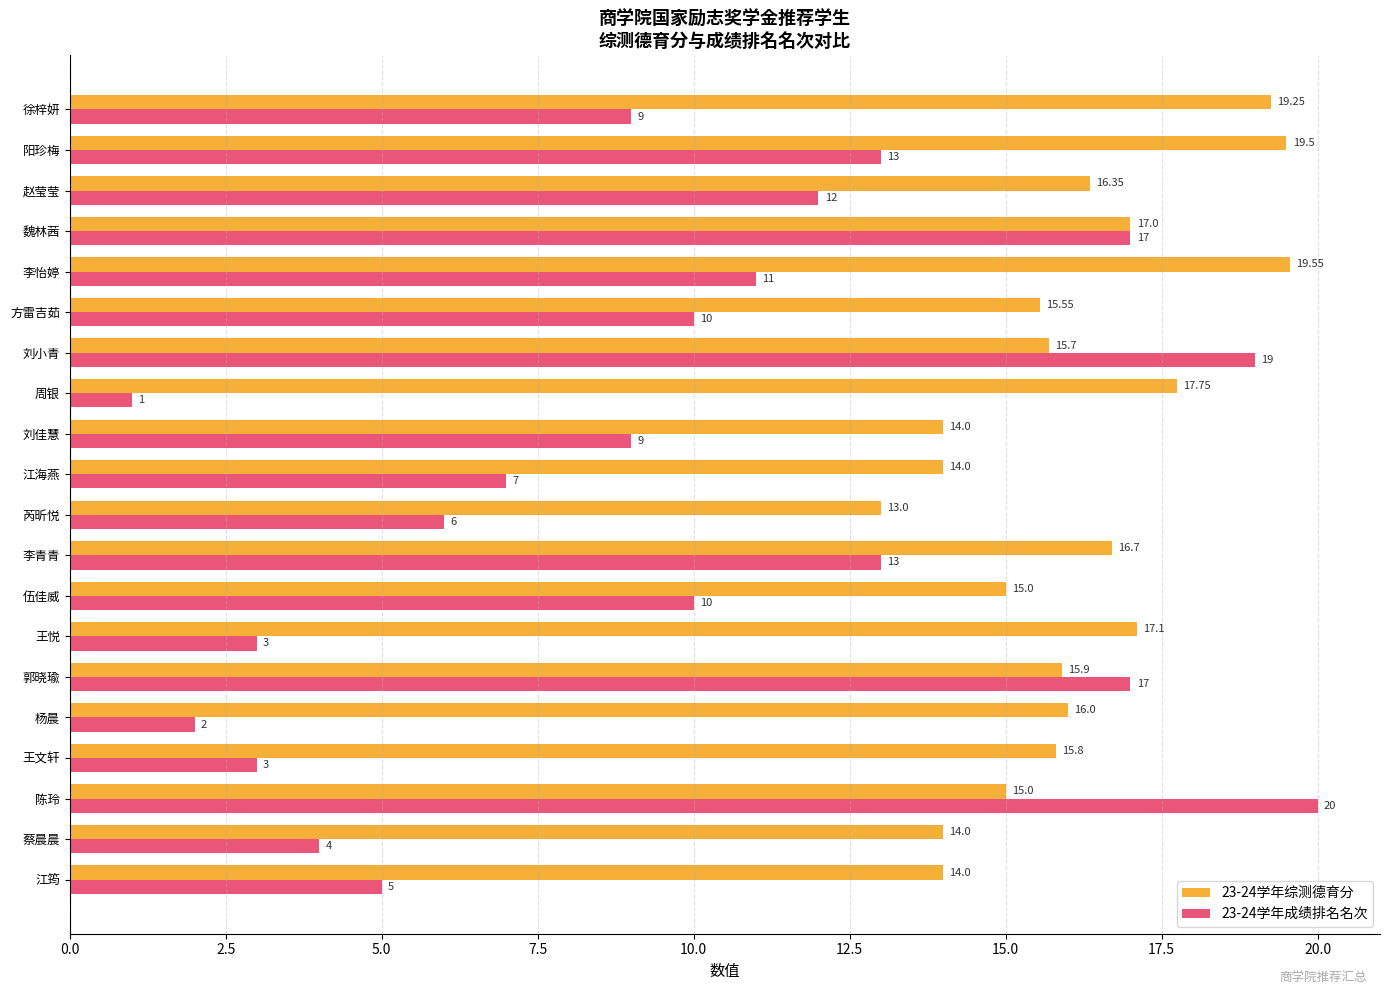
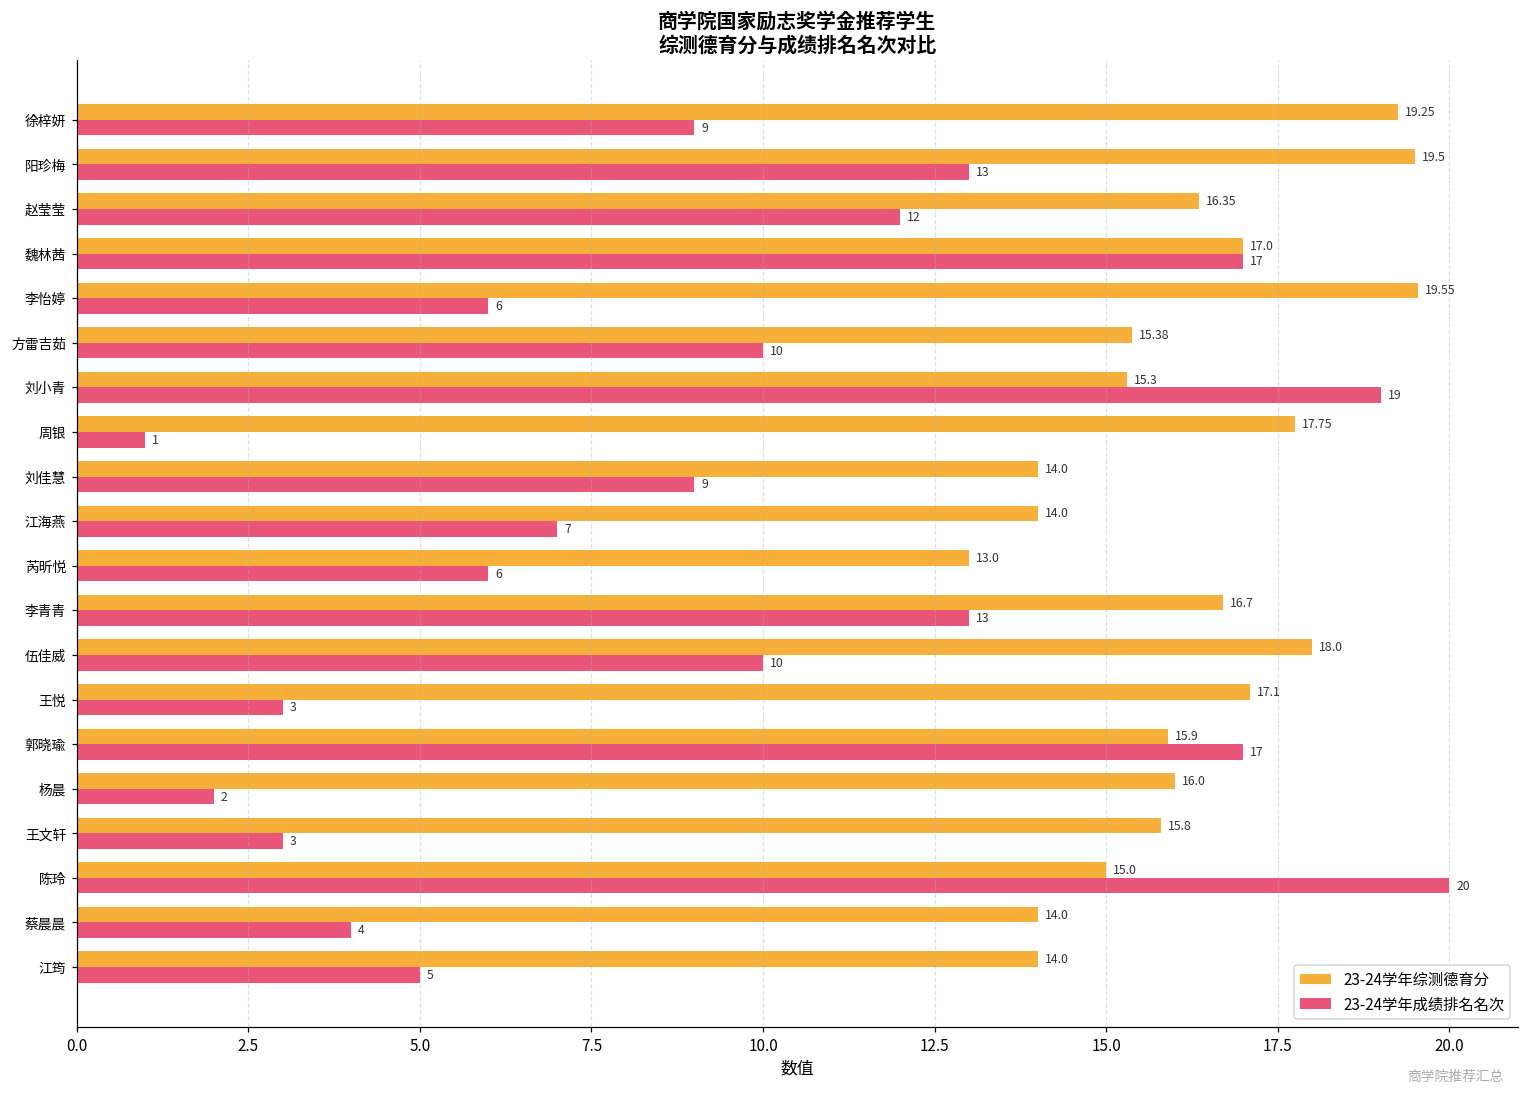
  {
    "23-24学年综测德育分": {
      "徐梓妍": 19.25,
      "阳珍梅": 19.5,
      "赵莹莹": 16.35,
      "魏林茜": 17.0,
      "李怡婷": 19.55,
-     "方雷吉茹": 15.55,
-     "刘小青": 15.7,
+     "方雷吉茹": 15.38,
+     "刘小青": 15.3,
      "周银": 17.75,
      "刘佳慧": 14.0,
      "江海燕": 14.0,
      "芮昕悦": 13.0,
      "李青青": 16.7,
-     "伍佳威": 15.0,
+     "伍佳威": 18.0,
      "王悦": 17.1,
      "郭晓瑜": 15.9,
      "杨晨": 16.0,
      "王文轩": 15.8,
      "陈玲": 15.0,
      "蔡晨晨": 14.0,
      "江筠": 14.0
    },
    "23-24学年成绩排名名次": {
      "徐梓妍": 9,
      "阳珍梅": 13,
      "赵莹莹": 12,
      "魏林茜": 17,
-     "李怡婷": 11,
+     "李怡婷": 6,
      "方雷吉茹": 10,
      "刘小青": 19,
      "周银": 1,
      "刘佳慧": 9,
      "江海燕": 7,
      "芮昕悦": 6,
      "李青青": 13,
      "伍佳威": 10,
      "王悦": 3,
      "郭晓瑜": 17,
      "杨晨": 2,
      "王文轩": 3,
      "陈玲": 20,
      "蔡晨晨": 4,
      "江筠": 5
    }
  }
